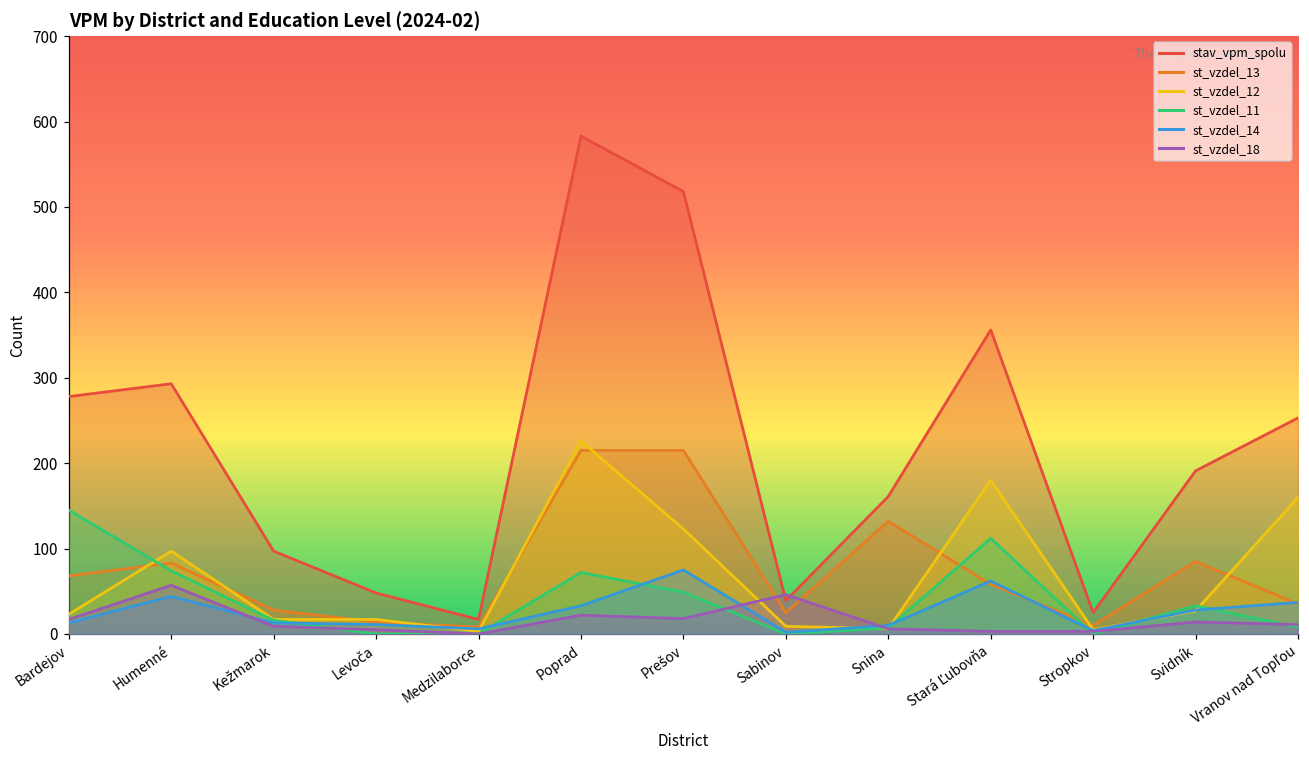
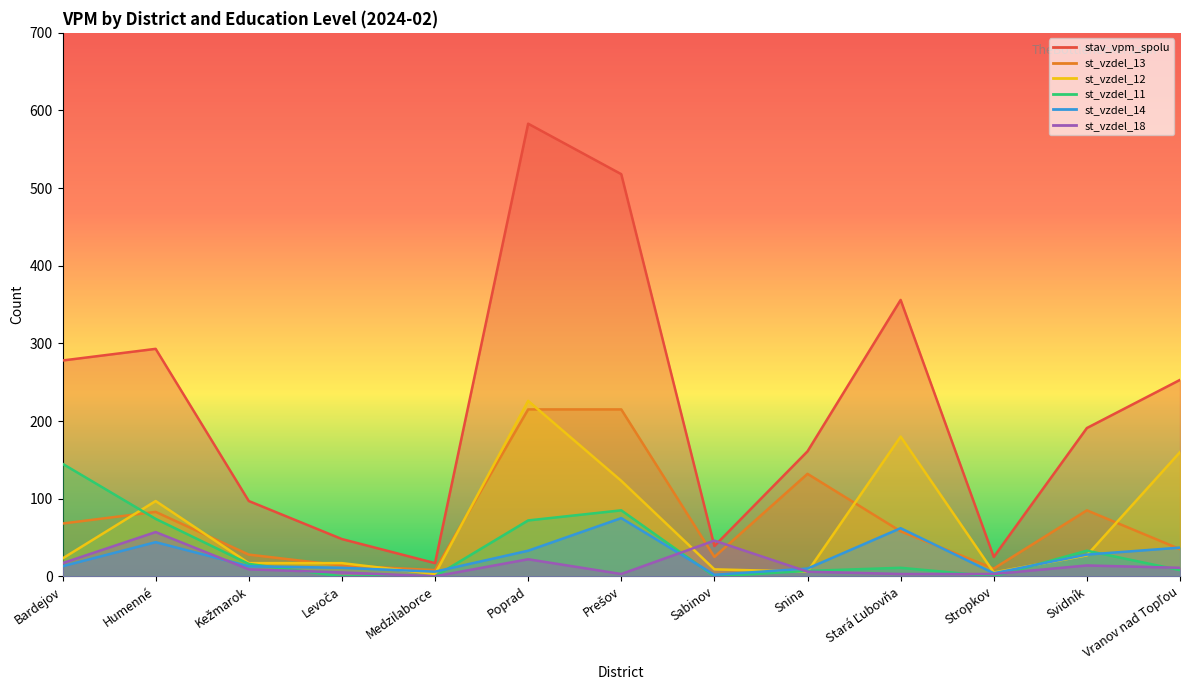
  {
    "st_vzdel_11": {
      "Bardejov": 150,
      "Humenné": 70,
      "Levoča": 0,
      "Poprad": 70,
-     "Prešov": 50,
-     "Stará Ľubovňa": 110,
+     "Prešov": 90,
+     "Stará Ľubovňa": 10,
      "Svidník": 30
    },
    "st_vzdel_14": {
      "Bardejov": 10,
      "Humenné": 40,
      "Poprad": 30,
      "Prešov": 80,
      "Stará Ľubovňa": 60
    },
    "st_vzdel_18": {
      "Bardejov": 20,
      "Humenné": 60,
      "Kežmarok": 10,
      "Levoča": 10,
      "Poprad": 20,
-     "Prešov": 20,
+     "Prešov": 0,
      "Sabinov": 50,
      "Stará Ľubovňa": 0,
      "Svidník": 10
    }
  }
